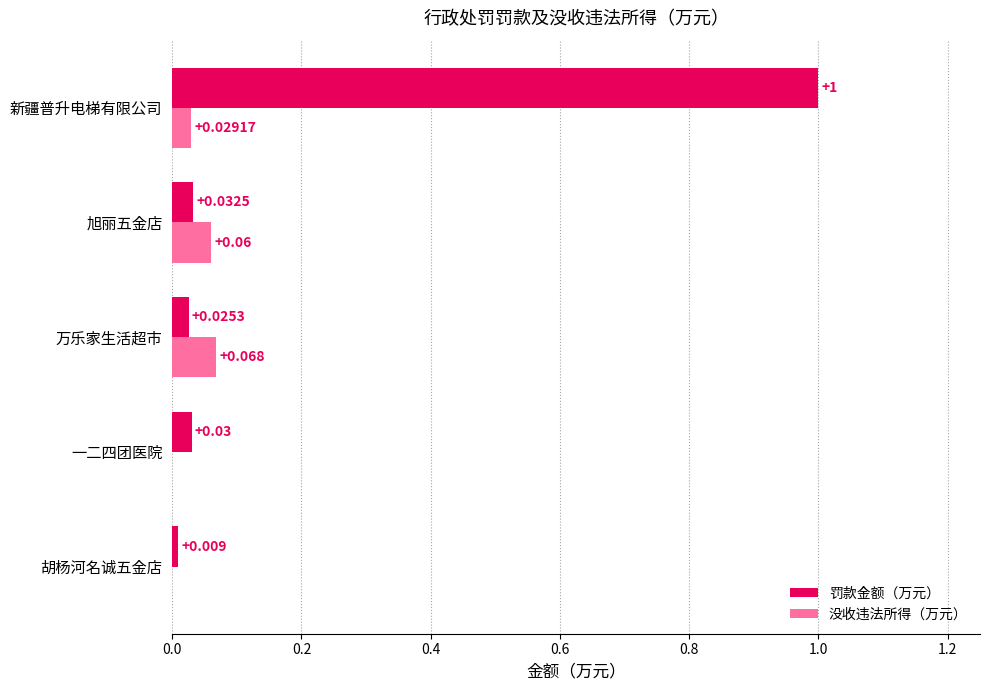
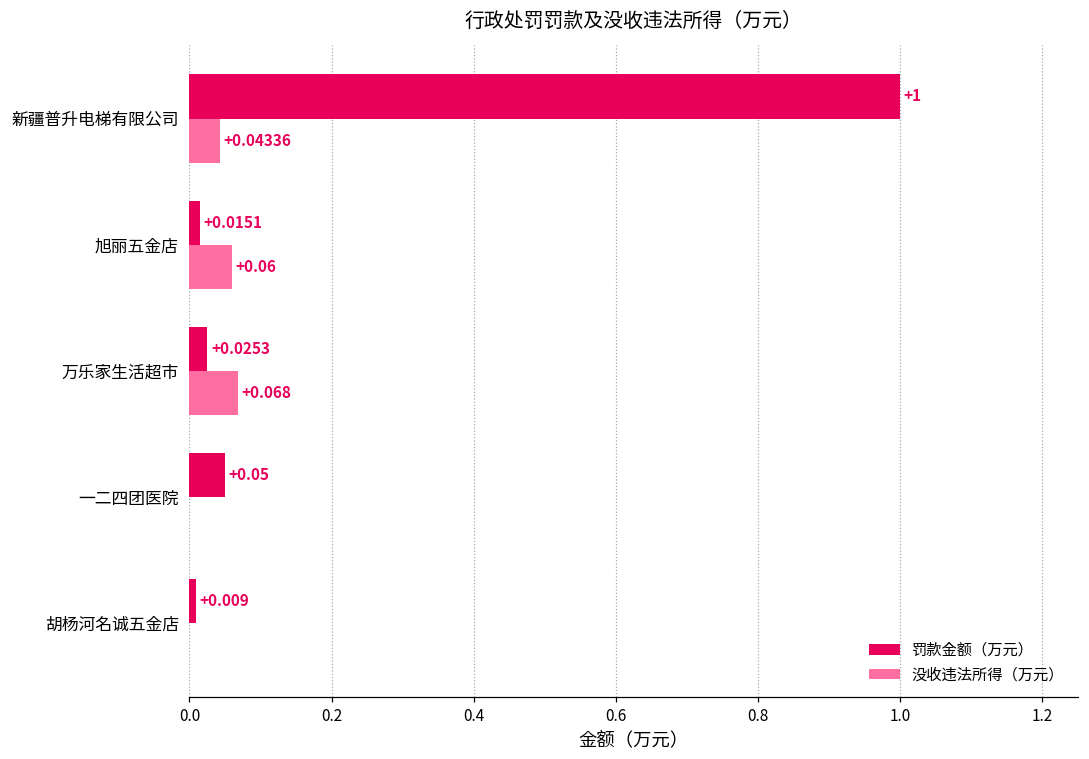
  {
    "罚款金额（万元）": {
      "新疆普升电梯有限公司": "+1",
-     "旭丽五金店": "+0.0325",
+     "旭丽五金店": "+0.0151",
      "万乐家生活超市": "+0.0253",
-     "一二四团医院": "+0.03",
+     "一二四团医院": "+0.05",
      "胡杨河名诚五金店": "+0.009"
    },
    "没收违法所得（万元）": {
-     "新疆普升电梯有限公司": "+0.02917",
+     "新疆普升电梯有限公司": "+0.04336",
      "旭丽五金店": "+0.06",
      "万乐家生活超市": "+0.068"
    }
  }
